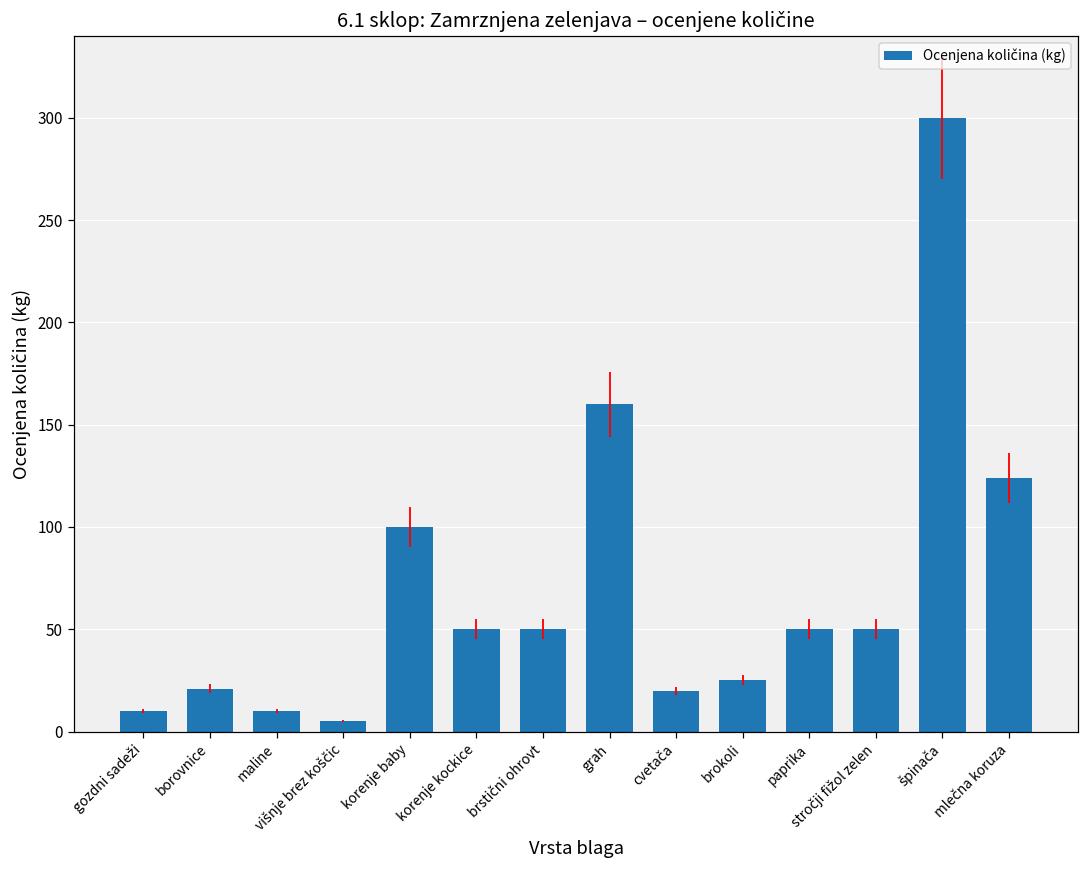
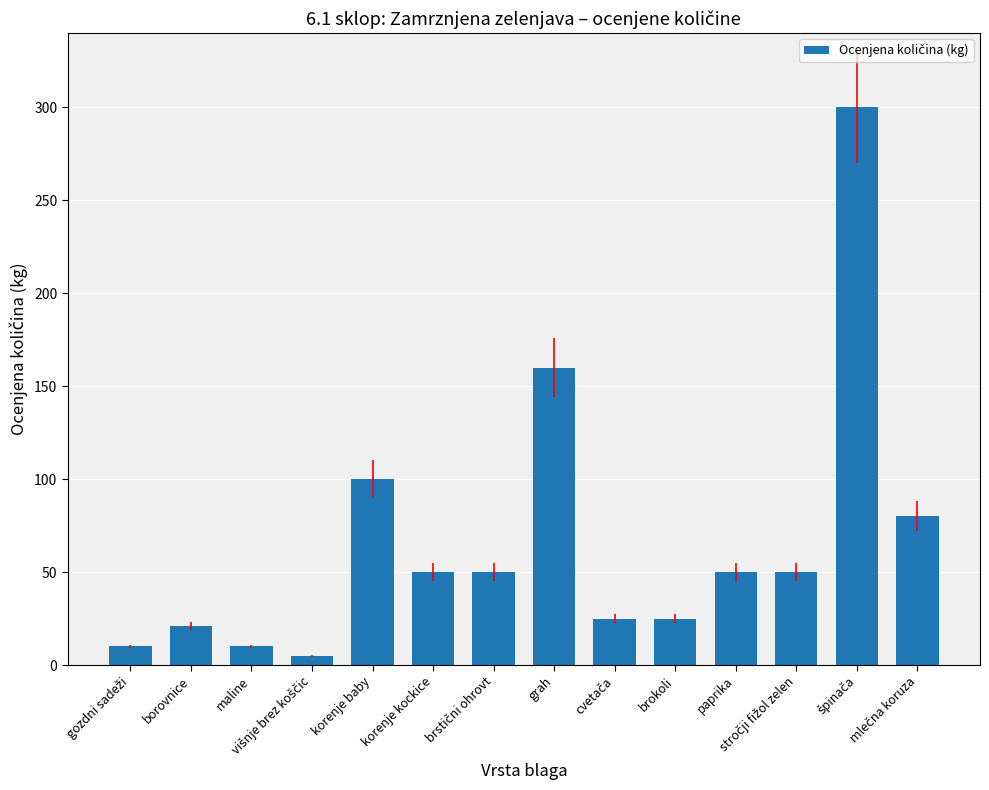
  {
    "gozdni sadeži": 10,
    "borovnice": 21,
    "maline": 10,
    "višnje brez koščic": 5,
    "korenje baby": 100,
    "korenje kockice": 50,
    "brstični ohrovt": 50,
    "grah": 160,
-   "cvetača": 20,
+   "cvetača": 25,
    "brokoli": 25,
    "paprika": 50,
    "stročji fižol zelen": 50,
    "špinača": 300,
-   "mlečna koruza": 124
+   "mlečna koruza": 80
  }
